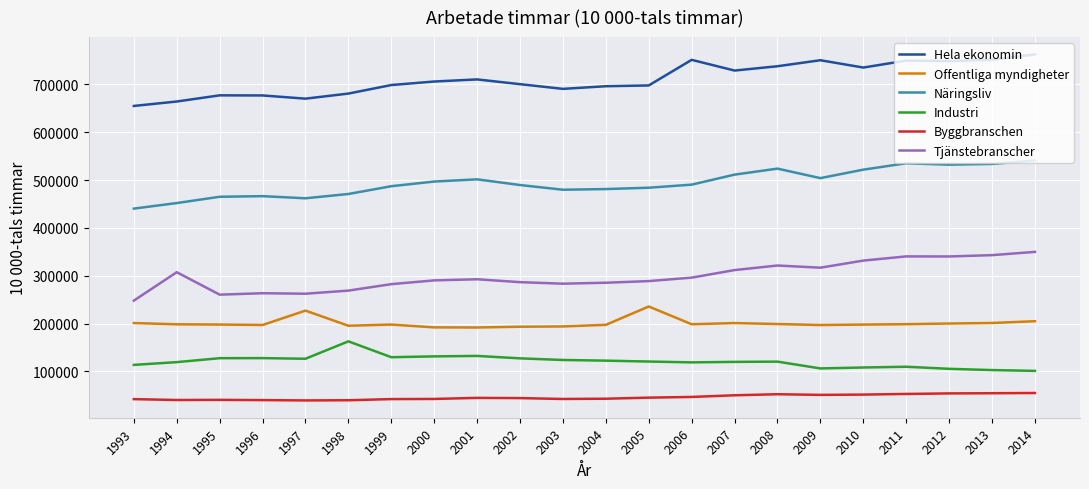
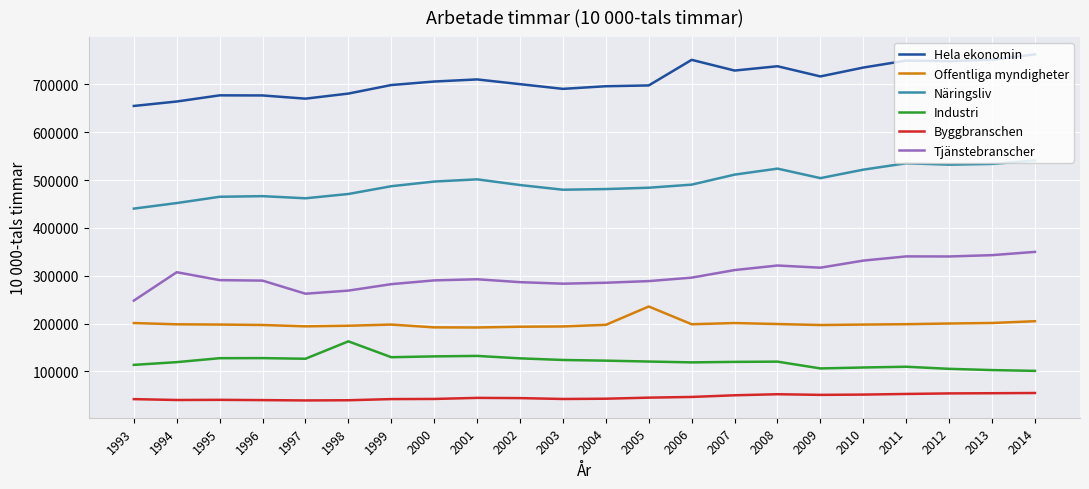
  {
    "Hela ekonomin": {
      "1993": 660000,
      "1994": 660000,
      "1995": 680000,
      "1996": 680000,
      "1997": 670000,
      "1998": 680000,
      "1999": 700000,
      "2000": 710000,
      "2001": 710000,
      "2002": 700000,
      "2003": 690000,
      "2004": 700000,
      "2005": 700000,
      "2006": 750000,
      "2007": 730000,
      "2008": 740000,
-     "2009": 750000,
+     "2009": 720000,
      "2010": 740000
    },
    "Offentliga myndigheter": {
      "1993": 200000,
      "1994": 200000,
      "1995": 200000,
      "1996": 200000,
-     "1997": 230000,
+     "1997": 190000,
      "1998": 200000,
      "1999": 200000,
      "2000": 190000,
      "2001": 190000,
      "2002": 190000,
      "2003": 190000,
      "2004": 200000,
      "2005": 240000,
      "2006": 200000,
      "2007": 200000,
      "2008": 200000,
      "2009": 200000,
      "2010": 200000,
      "2011": 200000,
      "2012": 200000,
      "2013": 200000,
      "2014": 210000
    },
    "Näringsliv": {
      "1993": 440000,
      "1994": 450000,
      "1995": 470000,
      "1996": 470000,
      "1997": 460000,
      "1998": 470000,
      "1999": 490000,
      "2000": 500000,
      "2001": 500000,
      "2002": 490000,
      "2003": 480000,
      "2004": 480000,
      "2005": 480000,
      "2006": 490000,
      "2007": 510000,
      "2008": 520000,
      "2009": 500000,
      "2010": 520000,
      "2011": 540000,
      "2012": 530000,
      "2013": 530000
    },
    "Industri": {
      "1993": 110000,
      "1994": 120000,
      "1995": 130000,
      "1996": 130000,
      "1997": 130000,
      "1998": 160000,
      "1999": 130000,
      "2000": 130000,
      "2001": 130000,
      "2002": 130000,
      "2003": 120000,
      "2004": 120000,
      "2005": 120000,
      "2006": 120000,
      "2007": 120000,
      "2008": 120000,
      "2009": 110000,
      "2010": 110000,
      "2011": 110000,
      "2012": 110000,
      "2013": 100000,
      "2014": 100000
    },
    "Byggbranschen": {
      "1993": 40000,
      "1994": 40000,
      "1995": 40000,
      "1996": 40000,
      "1997": 40000,
      "1998": 40000,
      "1999": 40000,
      "2000": 40000,
      "2001": 40000,
      "2002": 40000,
      "2003": 40000,
      "2004": 40000,
      "2005": 50000,
      "2006": 50000,
      "2007": 50000,
      "2008": 50000,
      "2009": 50000,
      "2010": 50000,
      "2011": 50000,
      "2012": 50000,
      "2013": 50000,
      "2014": 60000
    },
    "Tjänstebranscher": {
      "1993": 250000,
      "1994": 310000,
-     "1995": 260000,
-     "1996": 260000,
+     "1995": 290000,
+     "1996": 290000,
      "1997": 260000,
      "1998": 270000,
      "1999": 280000,
      "2000": 290000,
      "2001": 290000,
      "2002": 290000,
      "2003": 280000,
      "2004": 290000,
      "2005": 290000,
      "2006": 300000,
      "2007": 310000,
      "2008": 320000,
      "2009": 320000,
      "2010": 330000,
      "2011": 340000,
      "2012": 340000,
      "2013": 340000,
      "2014": 350000
    }
  }
